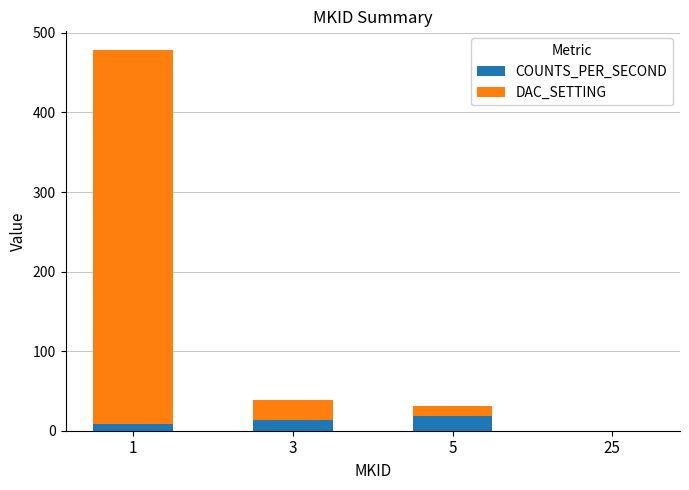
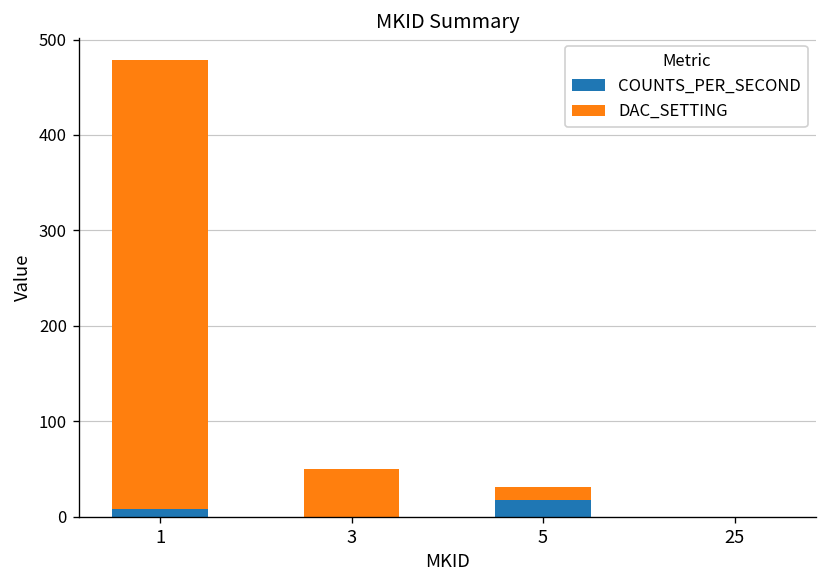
  {
    "COUNTS_PER_SECOND": {
      "1": 10,
-     "3": 10,
+     "3": 0,
      "5": 20,
      "25": 0
    },
    "DAC_SETTING": {
      "1": 470,
-     "3": 30,
+     "3": 50,
      "5": 10,
      "25": 0
    }
  }
